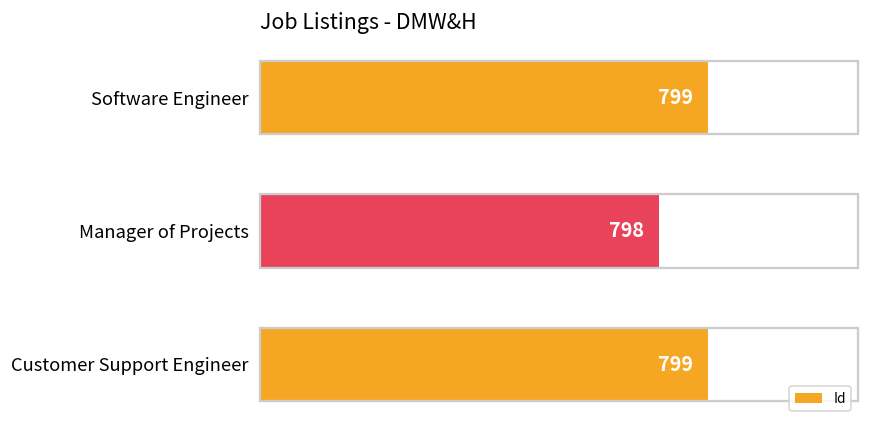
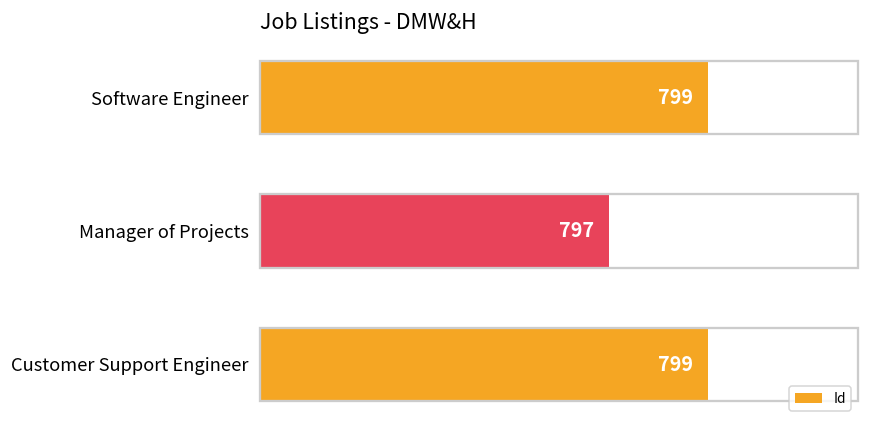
  {
    "Software Engineer": 799,
-   "Manager of Projects": 798,
+   "Manager of Projects": 797,
    "Customer Support Engineer": 799
  }
